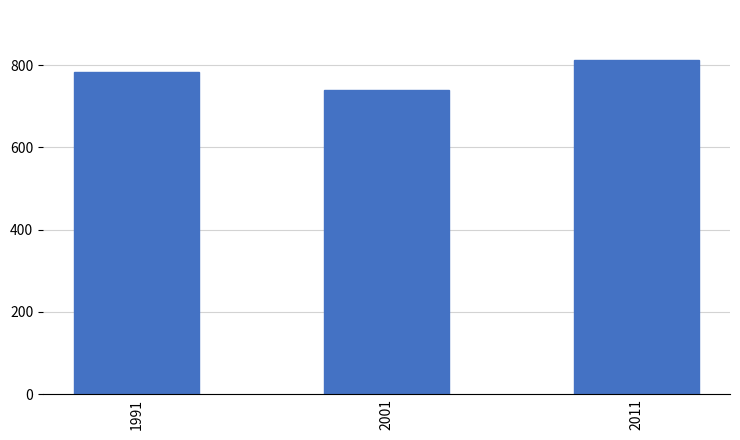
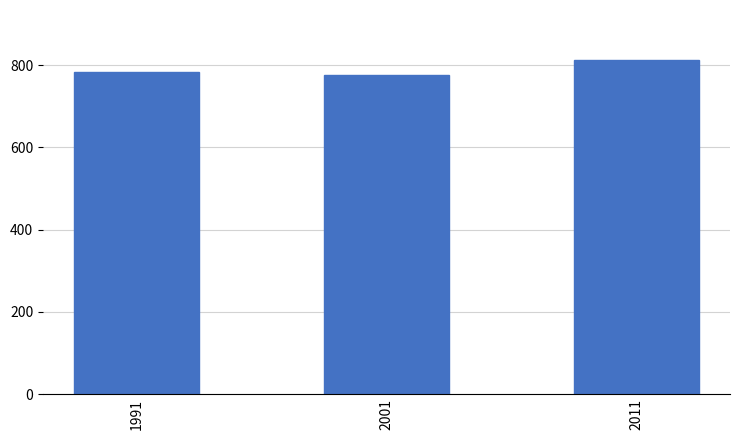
  {
    "1991": 780,
-   "2001": 740,
+   "2001": 780,
    "2011": 810
  }
